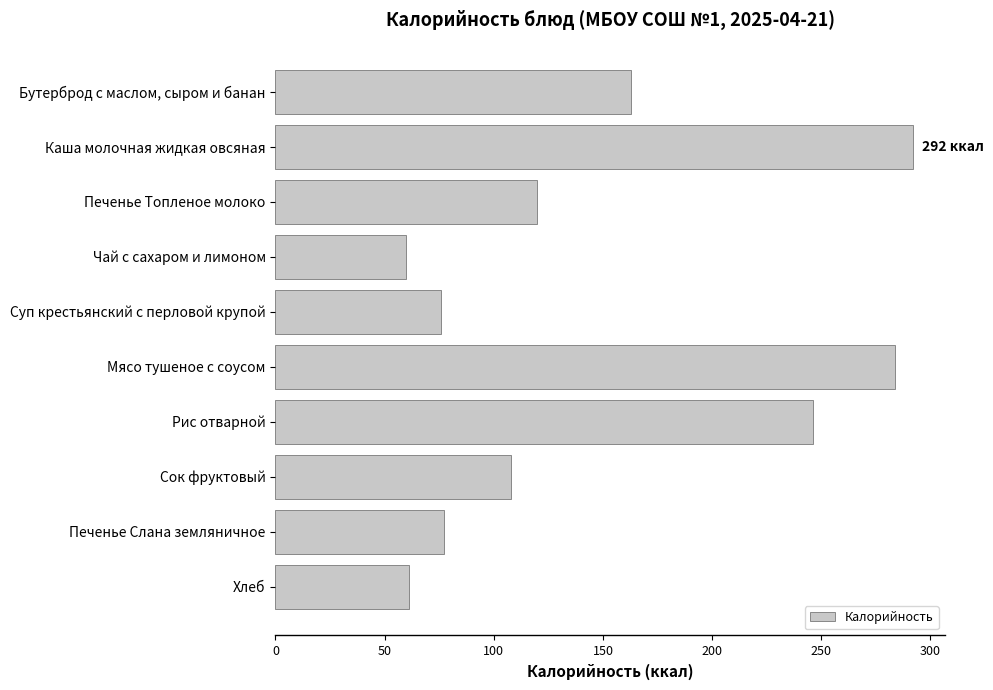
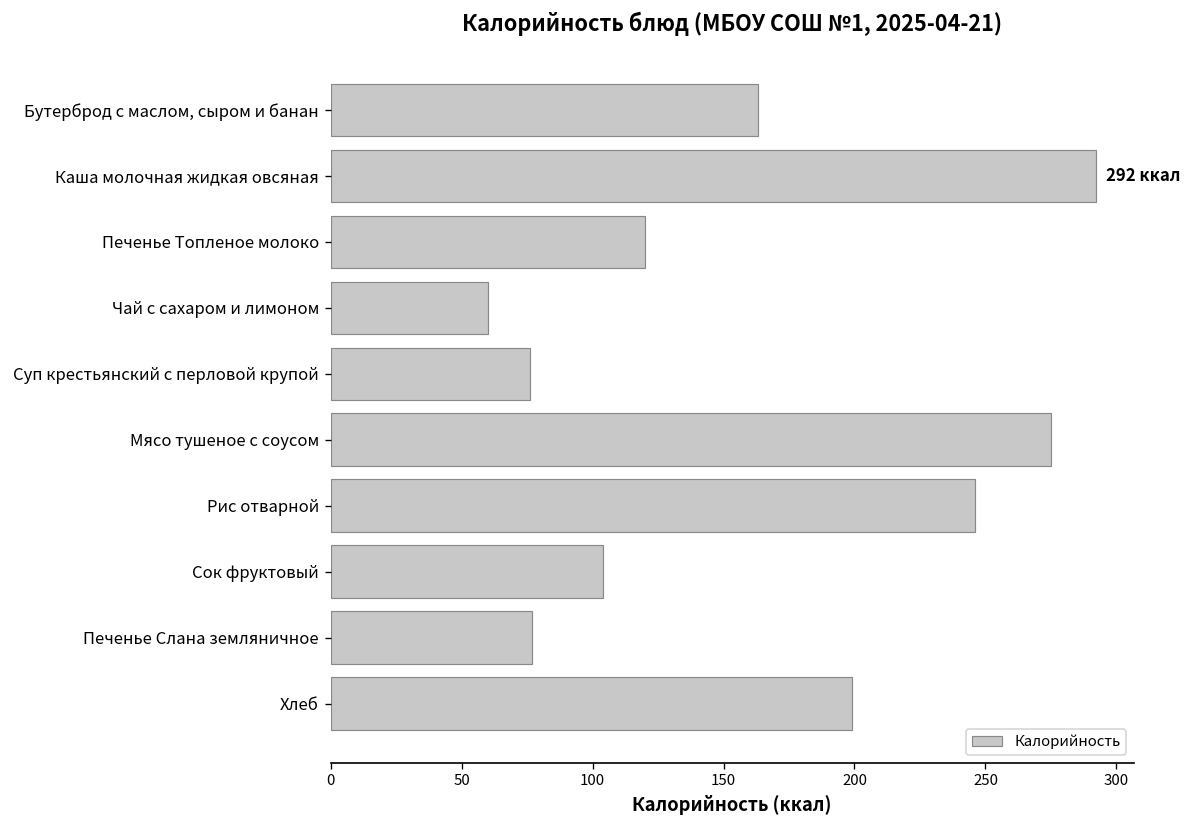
  {
    "Бутерброд с маслом, сыром и банан": 163,
    "Печенье Топленое молоко": 120,
    "Чай с сахаром и лимоном": 60,
    "Суп крестьянский с перловой крупой": 76,
-   "Мясо тушеное с соусом": 284,
+   "Мясо тушеное с соусом": 275,
    "Рис отварной": 246,
-   "Сок фруктовый": 108,
+   "Сок фруктовый": 104,
    "Печенье Слана земляничное": 77,
-   "Хлеб": 61
+   "Хлеб": 199
  }
